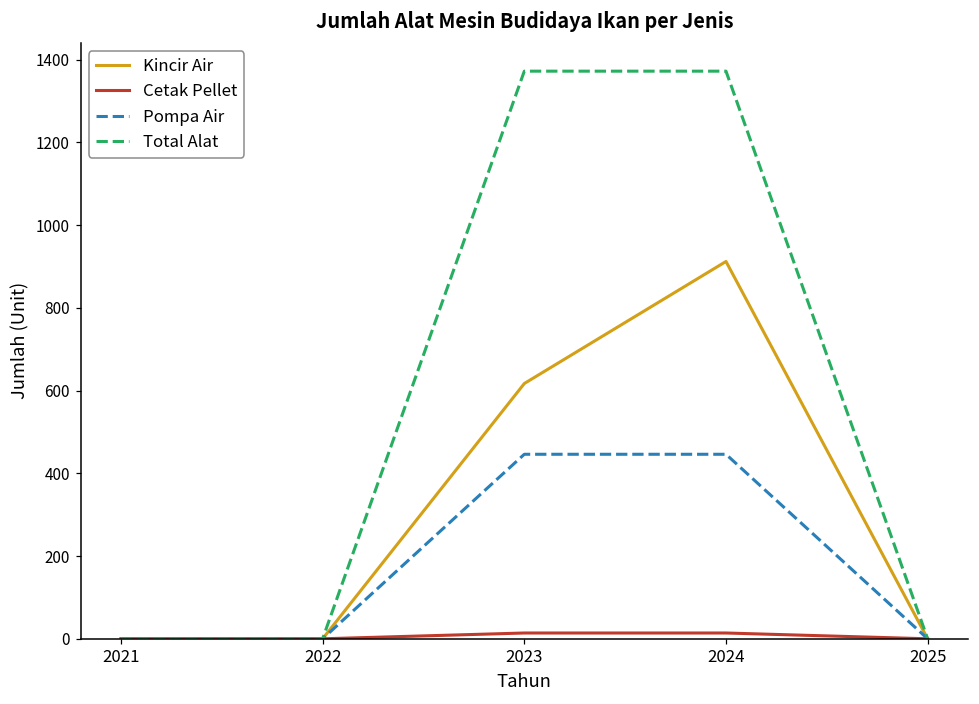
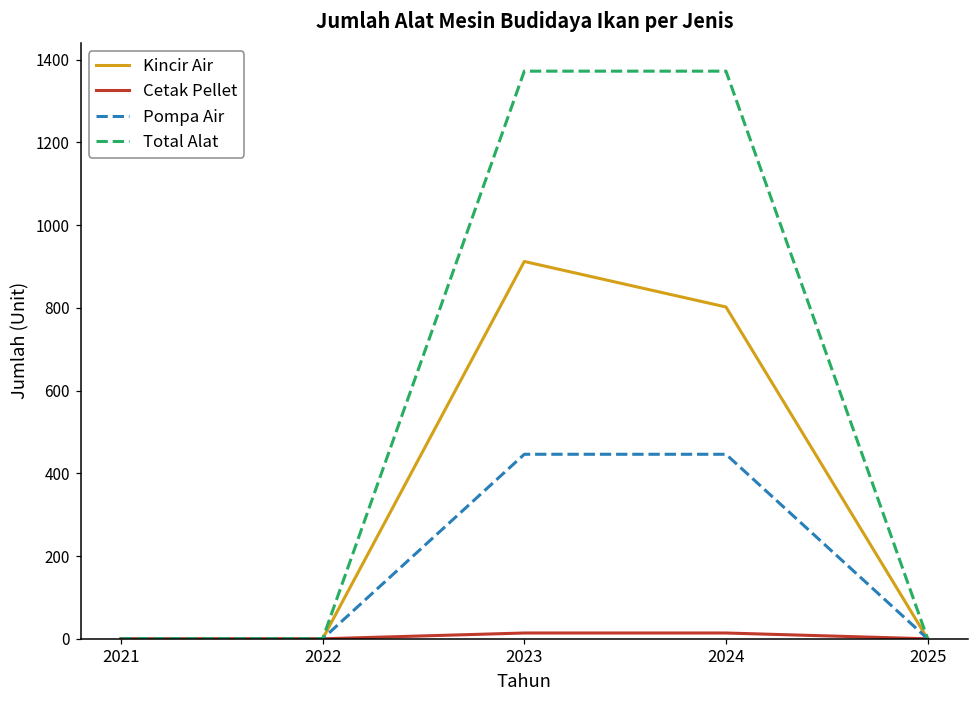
  {
    "Kincir Air": {
-     "2023": 620,
-     "2024": 910
+     "2023": 910,
+     "2024": 800
    },
    "Cetak Pellet": {
      "2023": 10,
      "2024": 10
    },
    "Pompa Air": {
      "2023": 450,
      "2024": 450
    },
    "Total Alat": {
      "2023": 1370,
      "2024": 1370
    }
  }
